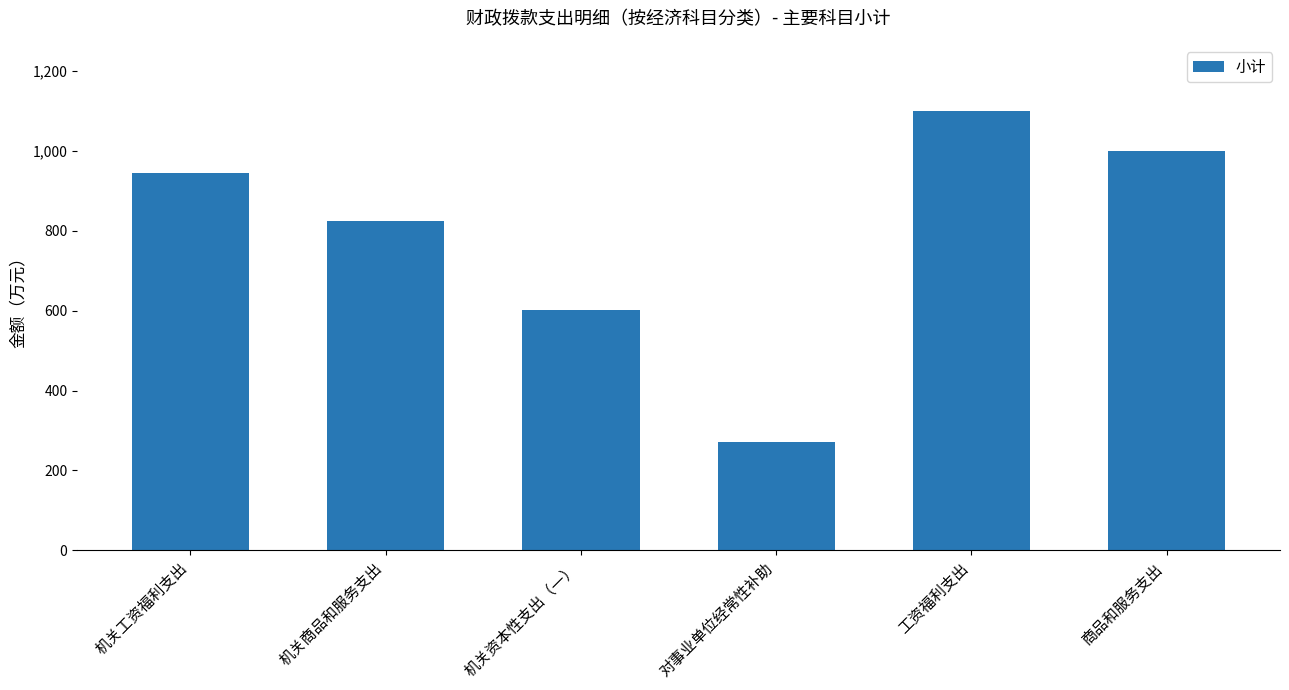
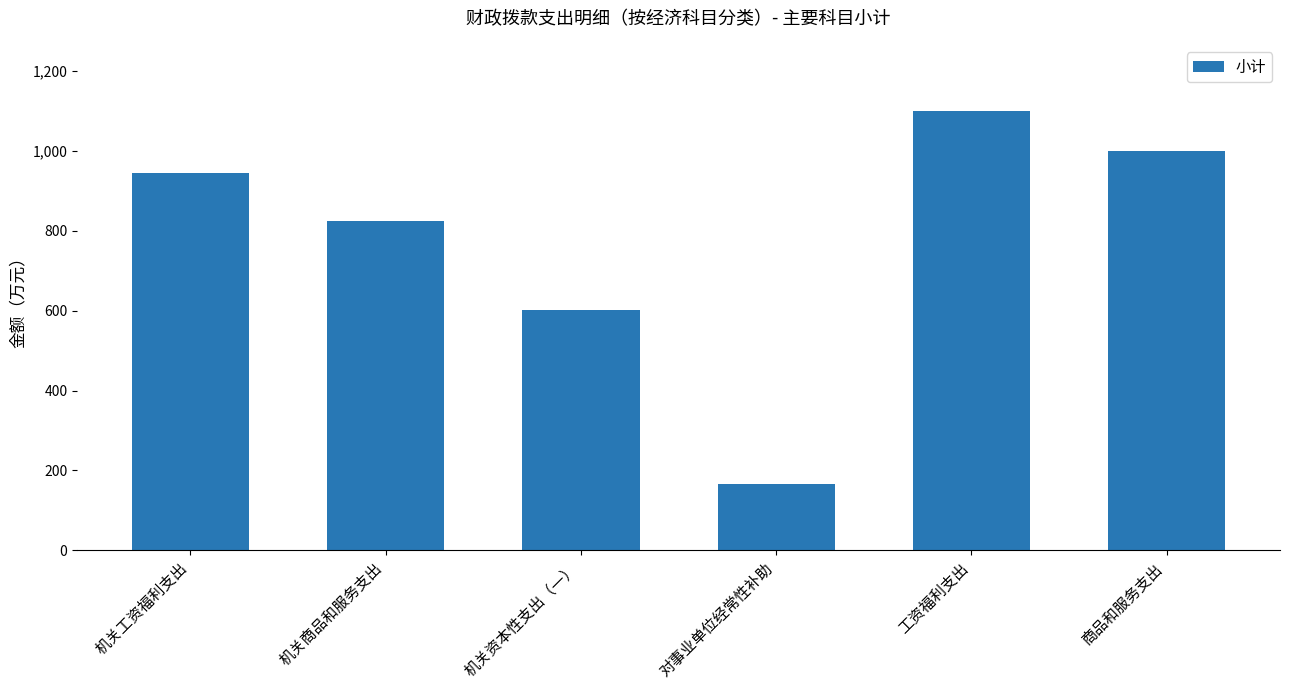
  {
    "机关工资福利支出": "940",
    "机关商品和服务支出": "820",
    "机关资本性支出（一）": "600",
-   "对事业单位经常性补助": "270",
+   "对事业单位经常性补助": "170",
    "工资福利支出": "1,100",
    "商品和服务支出": "1,000"
  }
